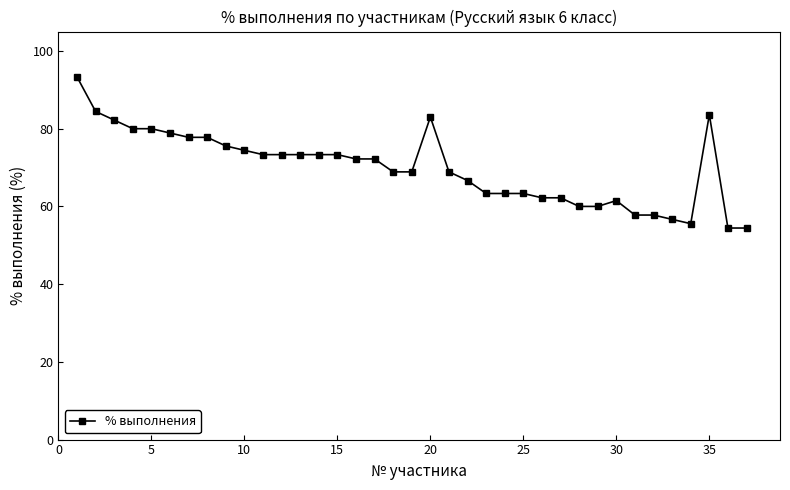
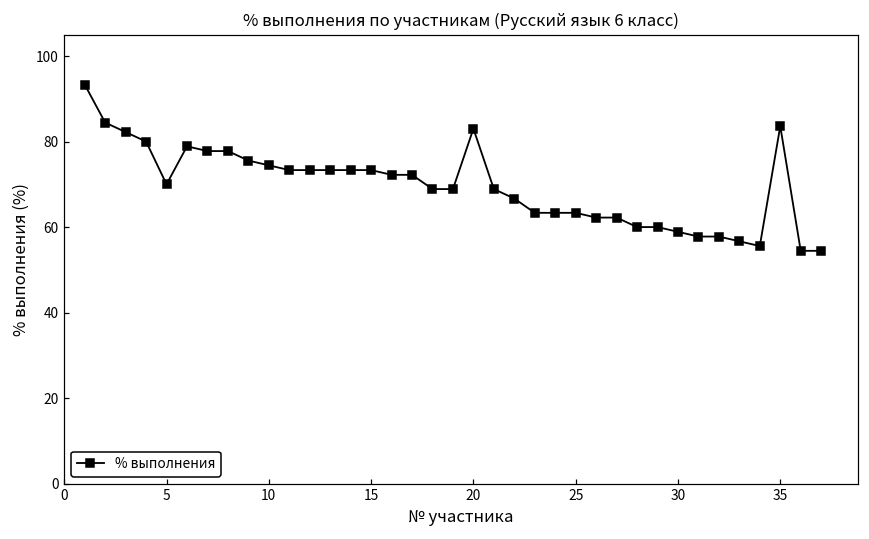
  {
-   "5": 80,
+   "5": 70,
    "10": 74,
    "15": 73,
    "20": 83,
    "25": 63,
-   "30": 62,
+   "30": 59,
    "35": 84
  }
